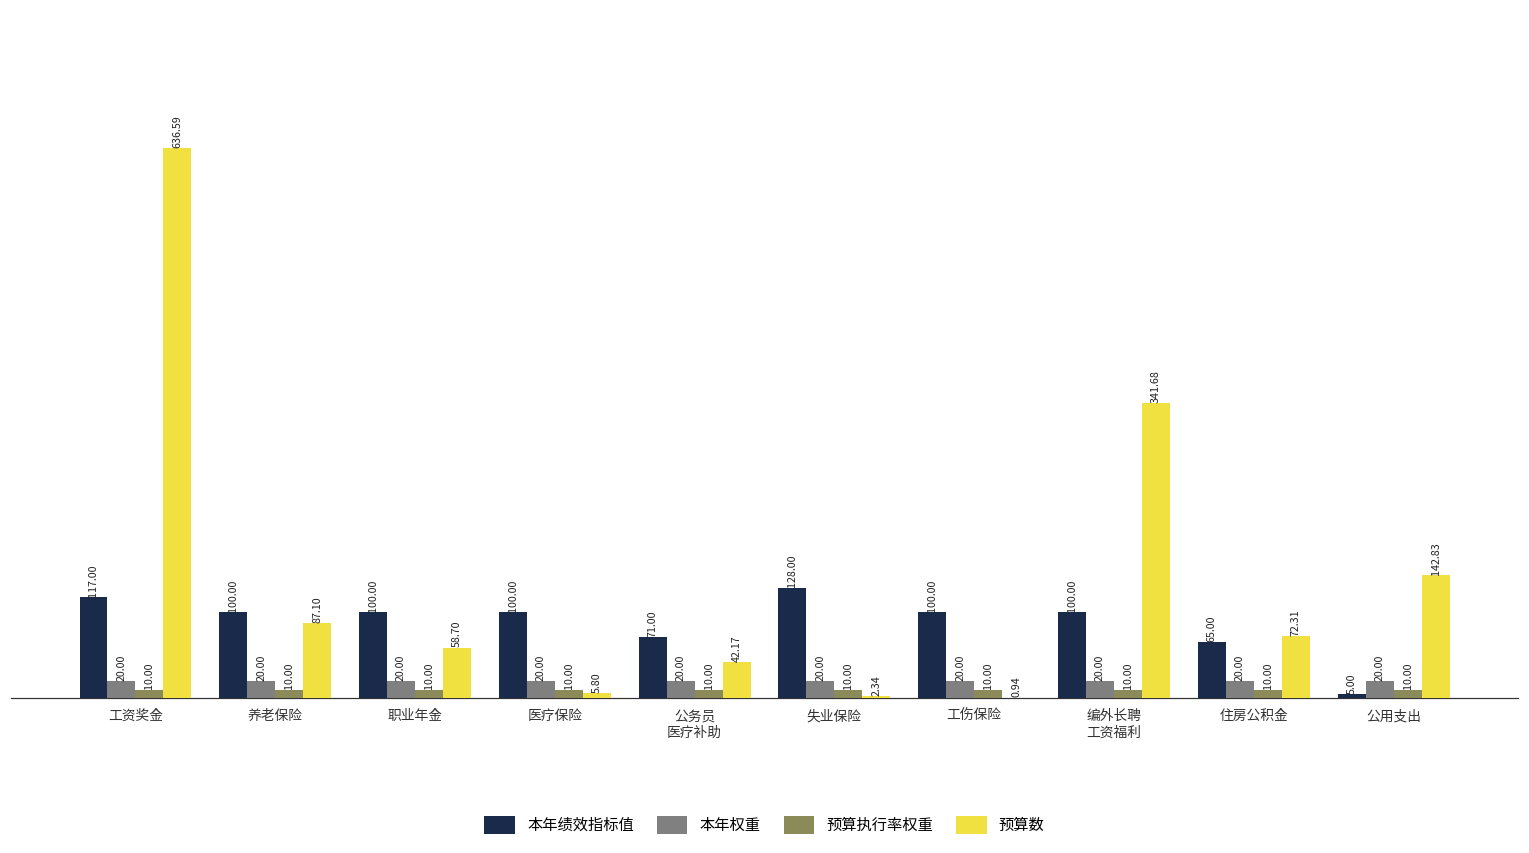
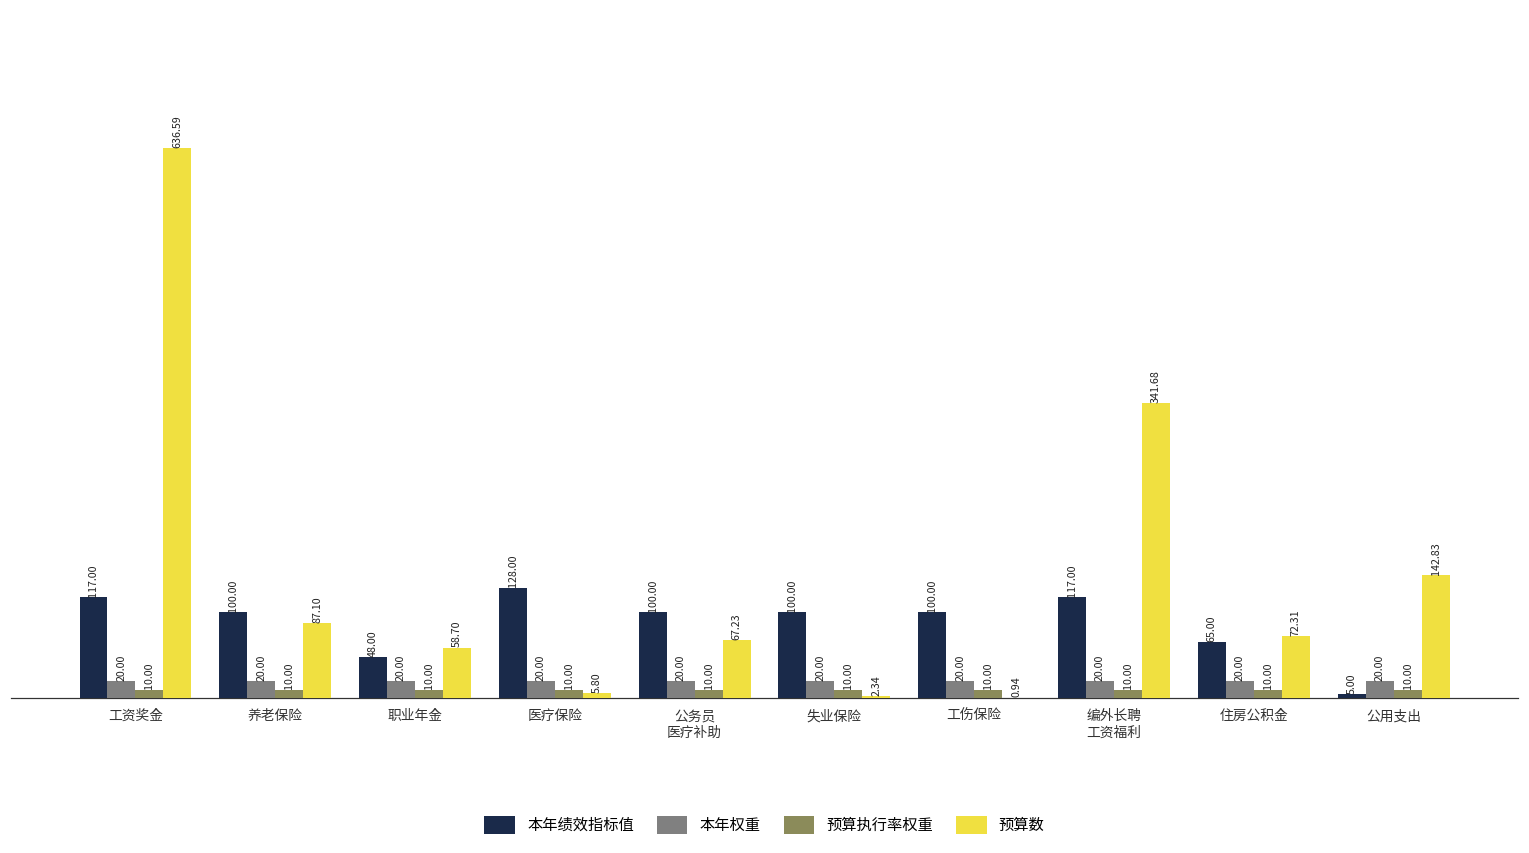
  {
    "本年绩效指标值": {
      "工资奖金": 117.00,
      "养老保险": 100.00,
-     "职业年金": 100.00,
-     "医疗保险": 100.00,
-     "公务员 医疗补助": 71.00,
-     "失业保险": 128.00,
+     "职业年金": 48.00,
+     "医疗保险": 128.00,
+     "公务员 医疗补助": 100.00,
+     "失业保险": 100.00,
      "工伤保险": 100.00,
-     "编外长聘 工资福利": 100.00,
+     "编外长聘 工资福利": 117.00,
      "住房公积金": 65.00,
      "公用支出": 5.00
    },
    "预算数": {
      "工资奖金": 636.59,
      "养老保险": 87.10,
      "职业年金": 58.70,
      "医疗保险": 5.80,
-     "公务员 医疗补助": 42.17,
+     "公务员 医疗补助": 67.23,
      "失业保险": 2.34,
      "工伤保险": 0.94,
      "编外长聘 工资福利": 341.68,
      "住房公积金": 72.31,
      "公用支出": 142.83
    }
  }
